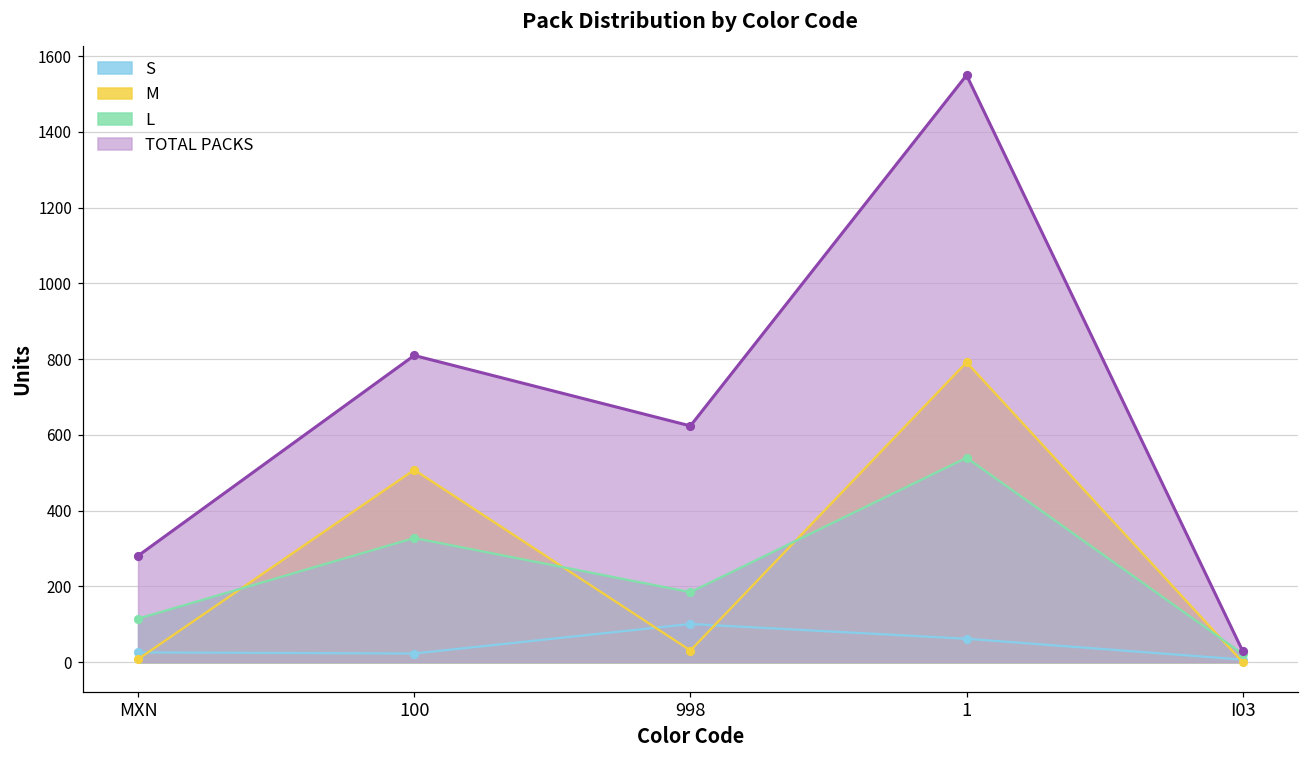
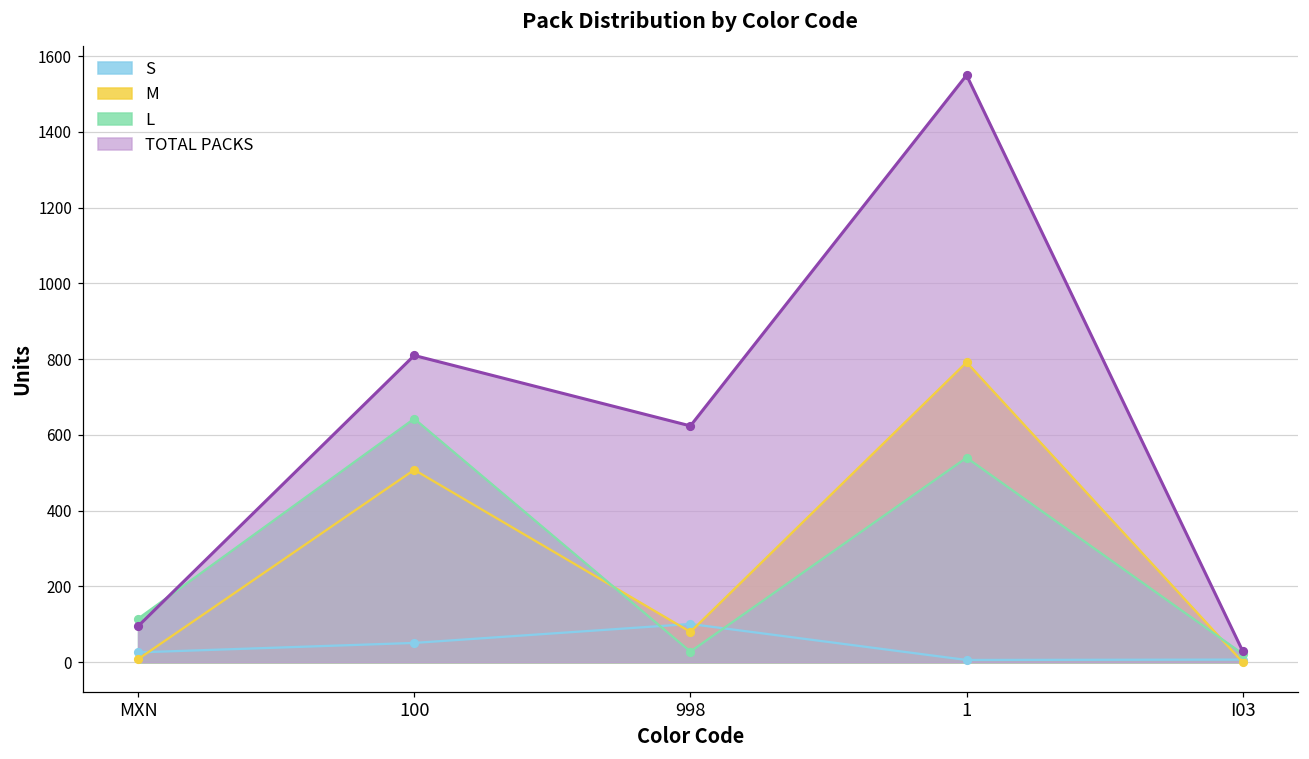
  {
    "S": {
      "MXN": 30,
-     "100": 20,
+     "100": 50,
      "998": 100,
-     "1": 60
+     "1": 10
    },
    "M": {
      "MXN": 10,
      "100": 510,
-     "998": 30,
+     "998": 80,
      "1": 790
    },
    "L": {
      "MXN": 120,
-     "100": 330,
-     "998": 190,
+     "100": 640,
+     "998": 30,
      "1": 540
    },
    "TOTAL PACKS": {
-     "MXN": 280,
+     "MXN": 100,
      "100": 810,
      "998": 620,
      "1": 1550
    }
  }
